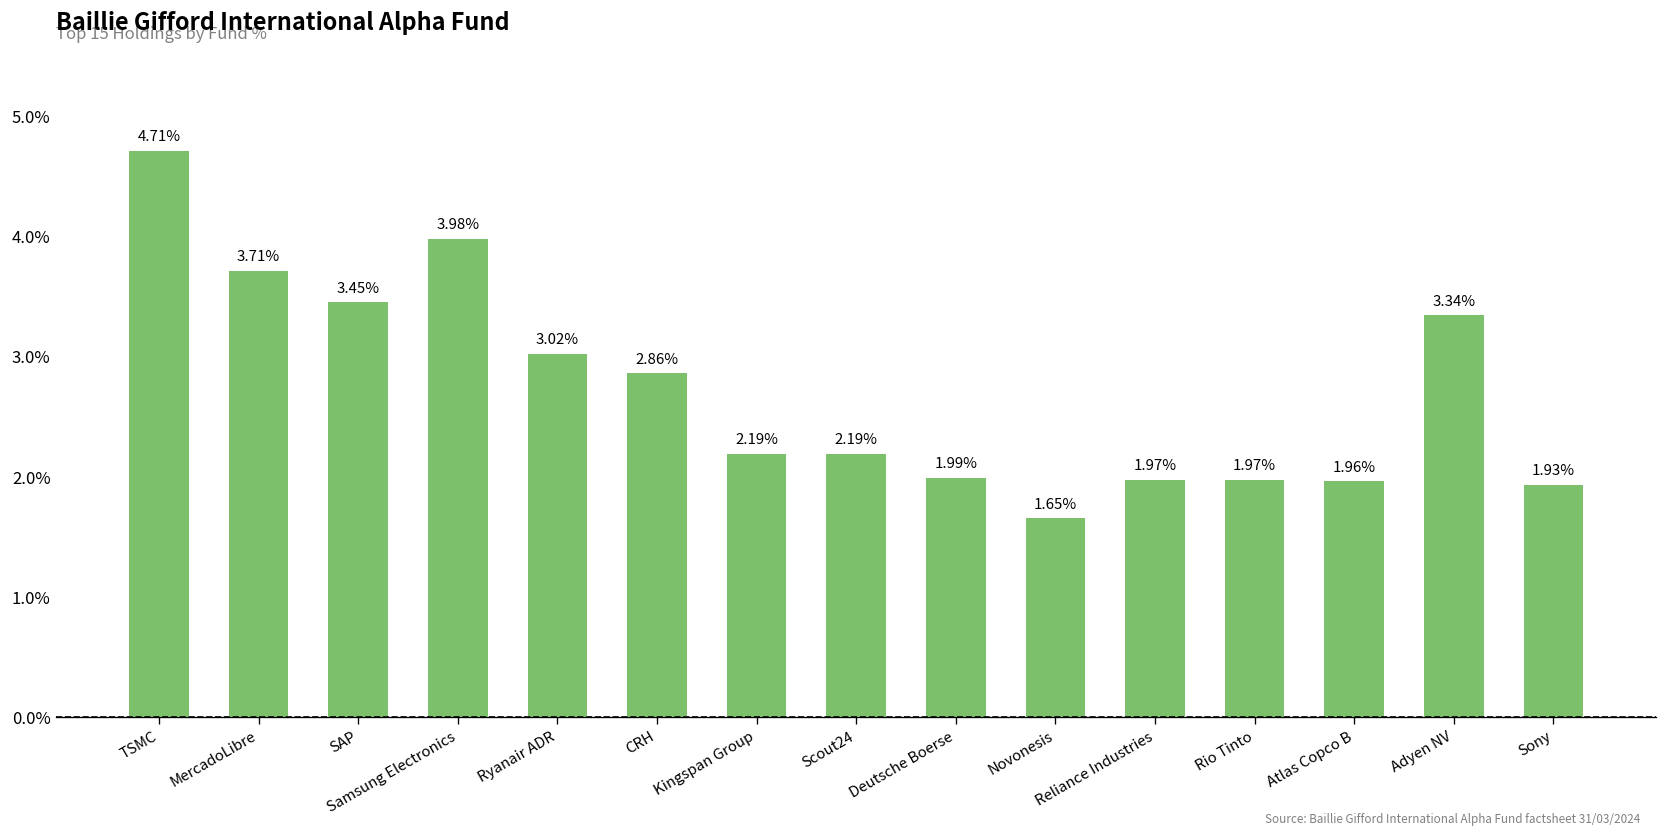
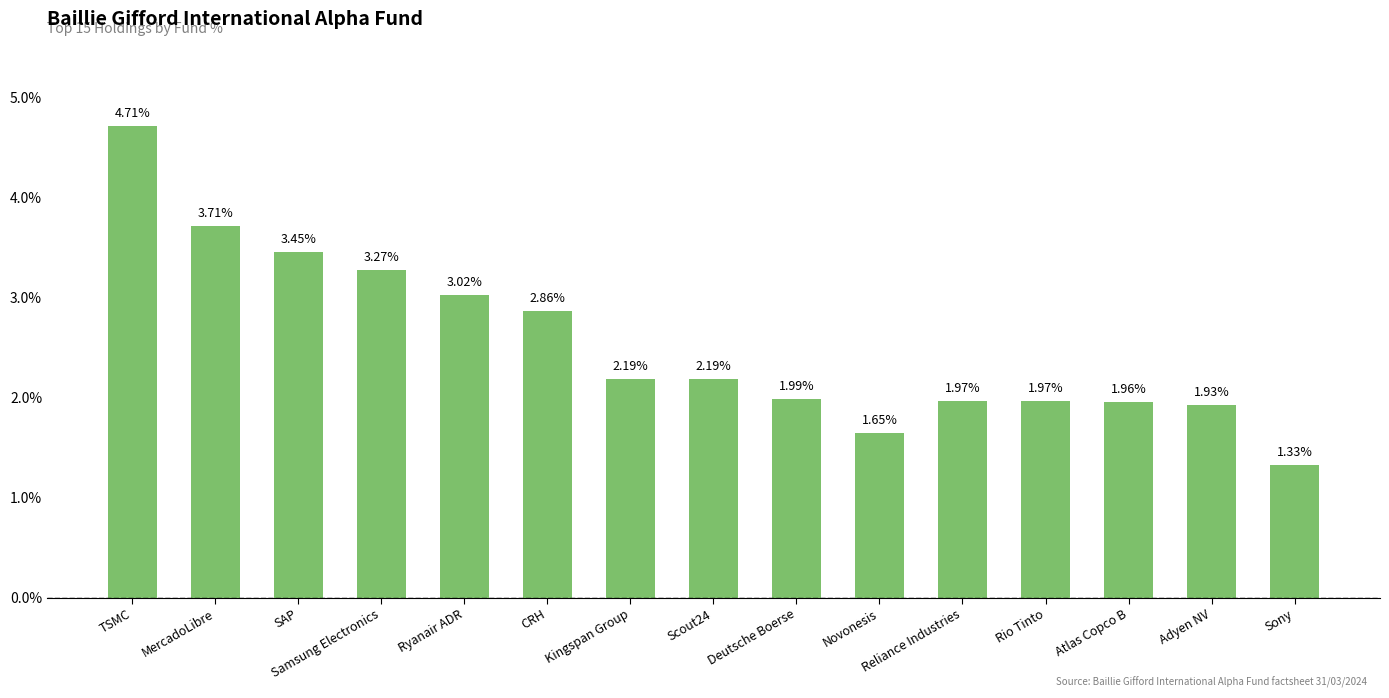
  {
    "TSMC": "4.71%",
    "MercadoLibre": "3.71%",
    "SAP": "3.45%",
-   "Samsung Electronics": "3.98%",
+   "Samsung Electronics": "3.27%",
    "Ryanair ADR": "3.02%",
    "CRH": "2.86%",
    "Kingspan Group": "2.19%",
    "Scout24": "2.19%",
    "Deutsche Boerse": "1.99%",
    "Novonesis": "1.65%",
    "Reliance Industries": "1.97%",
    "Rio Tinto": "1.97%",
    "Atlas Copco B": "1.96%",
-   "Adyen NV": "3.34%",
-   "Sony": "1.93%"
+   "Adyen NV": "1.93%",
+   "Sony": "1.33%"
  }
